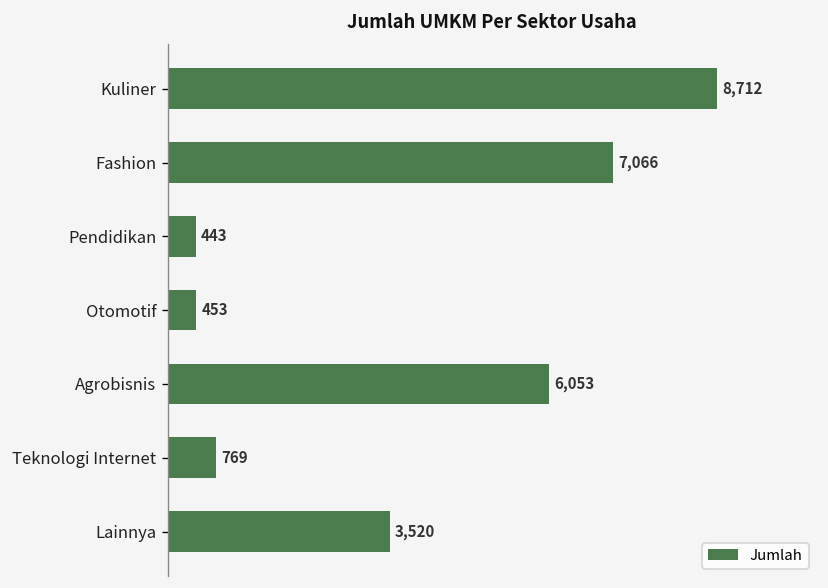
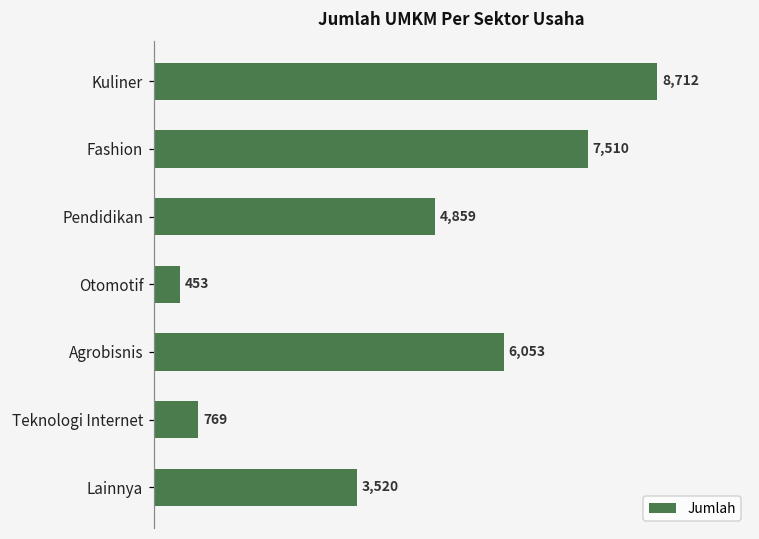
  {
    "Kuliner": "8,712",
-   "Fashion": "7,066",
-   "Pendidikan": "443",
+   "Fashion": "7,510",
+   "Pendidikan": "4,859",
    "Otomotif": "453",
    "Agrobisnis": "6,053",
    "Teknologi Internet": "769",
    "Lainnya": "3,520"
  }
